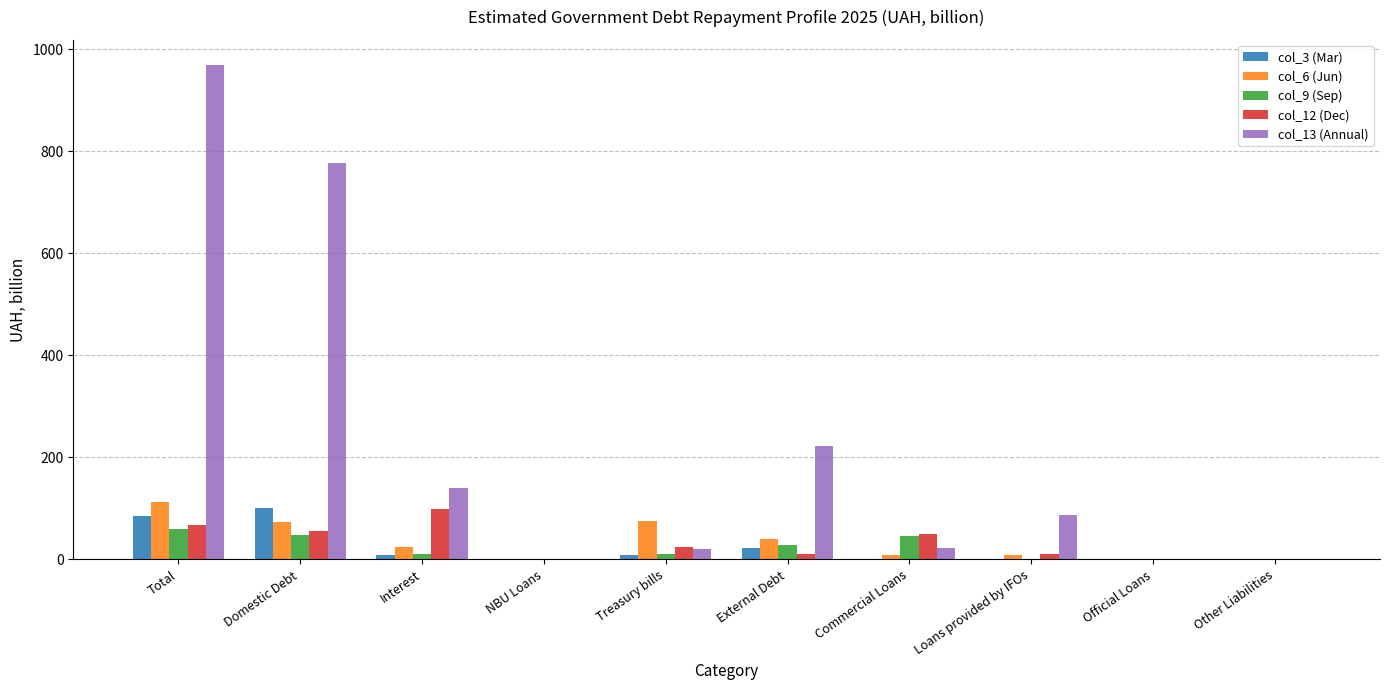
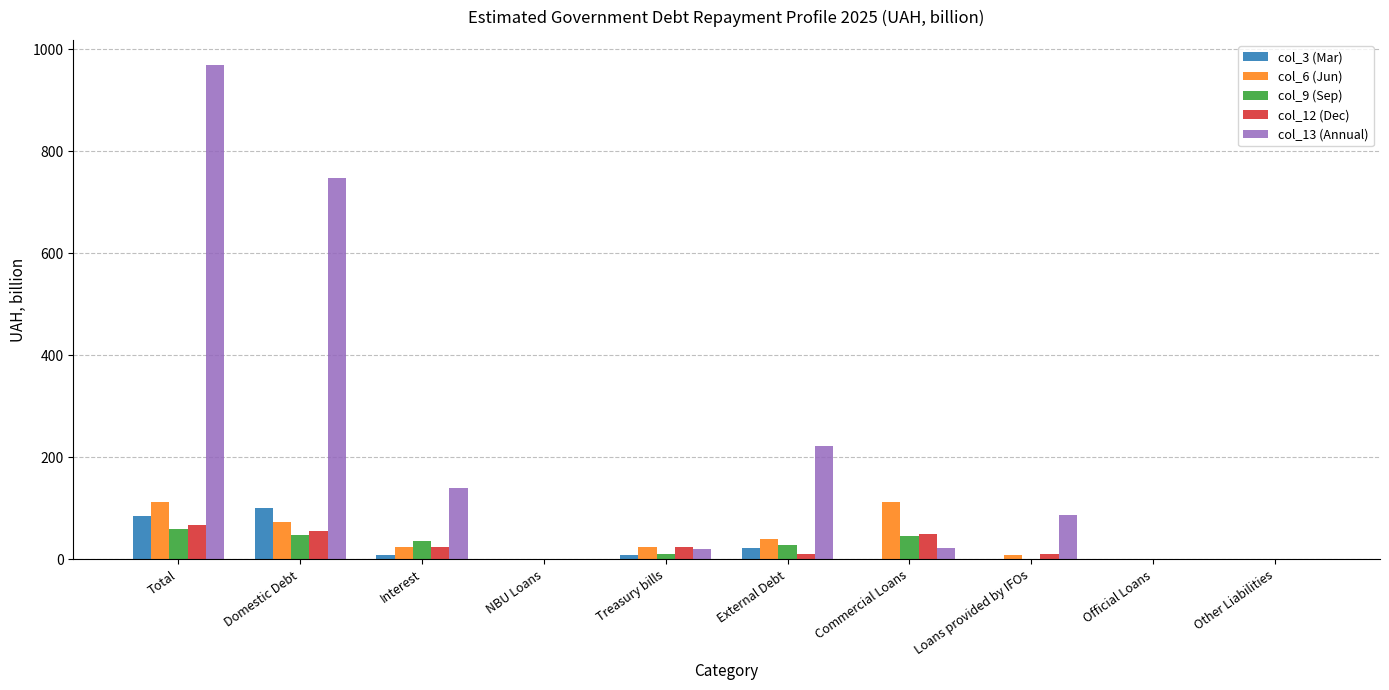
  {
    "col_3 (Mar)": {
      "Total": 80,
      "Domestic Debt": 100,
      "Interest": 10,
      "Treasury bills": 10,
      "External Debt": 20
    },
    "col_6 (Jun)": {
      "Total": 110,
      "Domestic Debt": 70,
      "Interest": 30,
-     "Treasury bills": 80,
+     "Treasury bills": 30,
      "External Debt": 40,
-     "Commercial Loans": 10,
+     "Commercial Loans": 110,
      "Loans provided by IFOs": 10
    },
    "col_9 (Sep)": {
      "Total": 60,
      "Domestic Debt": 50,
-     "Interest": 10,
+     "Interest": 40,
      "Treasury bills": 10,
      "External Debt": 30,
      "Commercial Loans": 50
    },
    "col_12 (Dec)": {
      "Total": 70,
      "Domestic Debt": 60,
-     "Interest": 100,
+     "Interest": 20,
      "Treasury bills": 20,
      "External Debt": 10,
      "Commercial Loans": 50,
      "Loans provided by IFOs": 10
    },
    "col_13 (Annual)": {
      "Total": 970,
-     "Domestic Debt": 780,
+     "Domestic Debt": 750,
      "Interest": 140,
      "Treasury bills": 20,
      "External Debt": 220,
      "Commercial Loans": 20,
      "Loans provided by IFOs": 90
    }
  }
